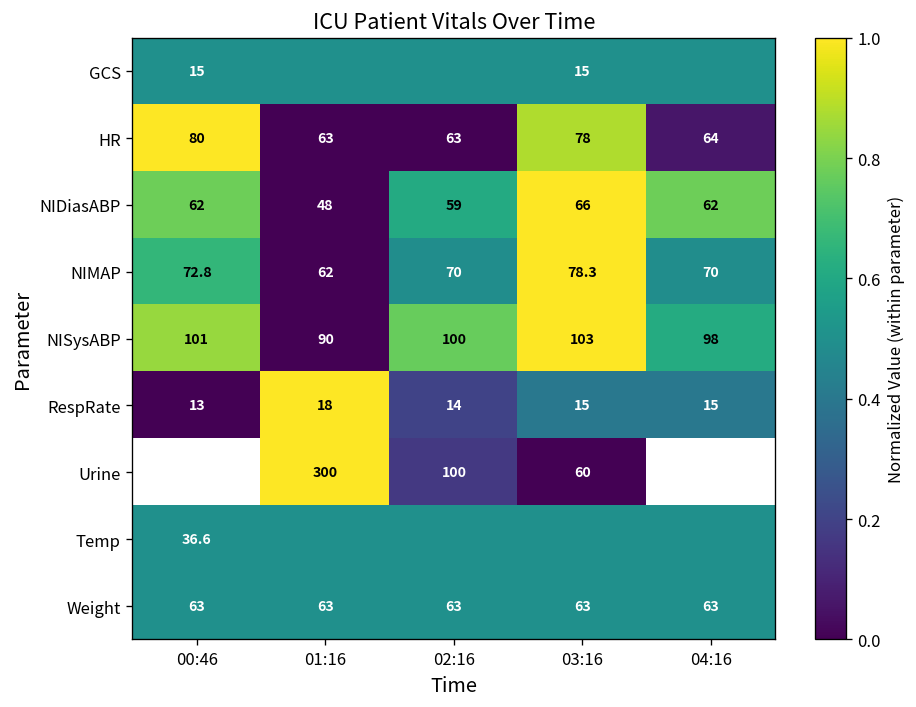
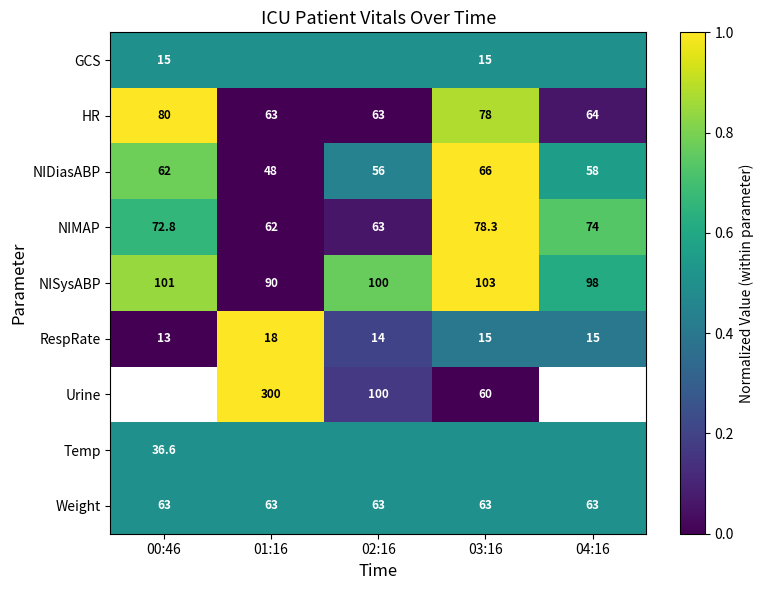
  {
    "GCS": {
      "00:46": 15,
      "03:16": 15
    },
    "HR": {
      "00:46": 80,
      "01:16": 63,
      "02:16": 63,
      "03:16": 78,
      "04:16": 64
    },
    "NIDiasABP": {
      "00:46": 62,
      "01:16": 48,
-     "02:16": 59,
+     "02:16": 56,
      "03:16": 66,
-     "04:16": 62
+     "04:16": 58
    },
    "NIMAP": {
      "00:46": 72.8,
      "01:16": 62,
-     "02:16": 70,
+     "02:16": 63,
      "03:16": 78.3,
-     "04:16": 70
+     "04:16": 74
    },
    "NISysABP": {
      "00:46": 101,
      "01:16": 90,
      "02:16": 100,
      "03:16": 103,
      "04:16": 98
    },
    "RespRate": {
      "00:46": 13,
      "01:16": 18,
      "02:16": 14,
      "03:16": 15,
      "04:16": 15
    },
    "Urine": {
      "01:16": 300,
      "02:16": 100,
      "03:16": 60
    },
    "Temp": {
      "00:46": 36.6
    },
    "Weight": {
      "00:46": 63,
      "01:16": 63,
      "02:16": 63,
      "03:16": 63,
      "04:16": 63
    }
  }
